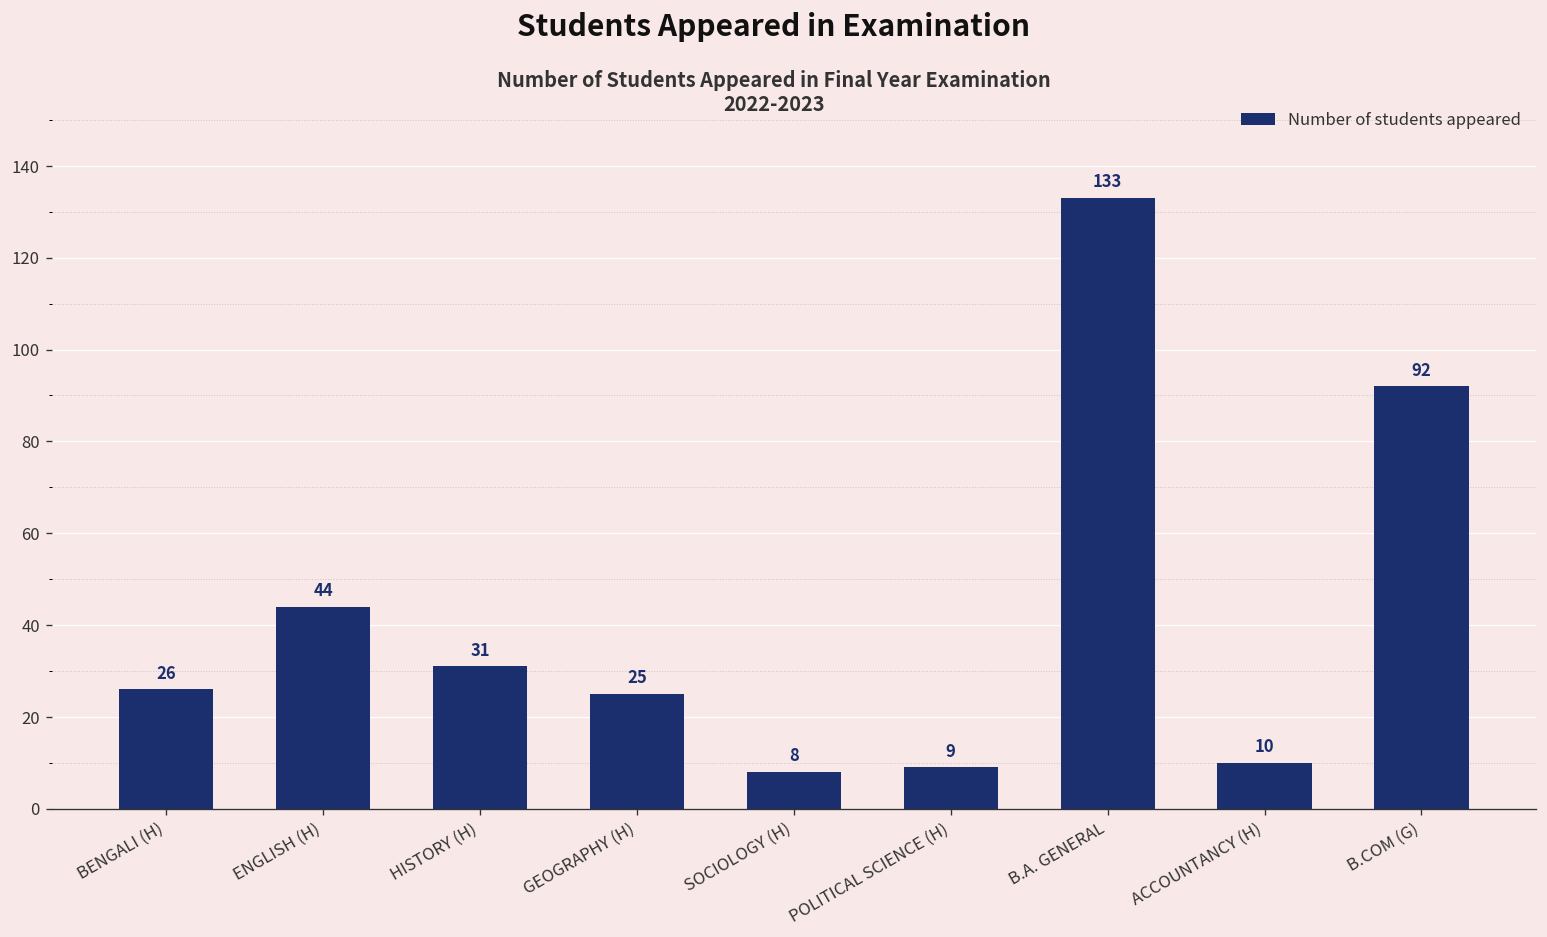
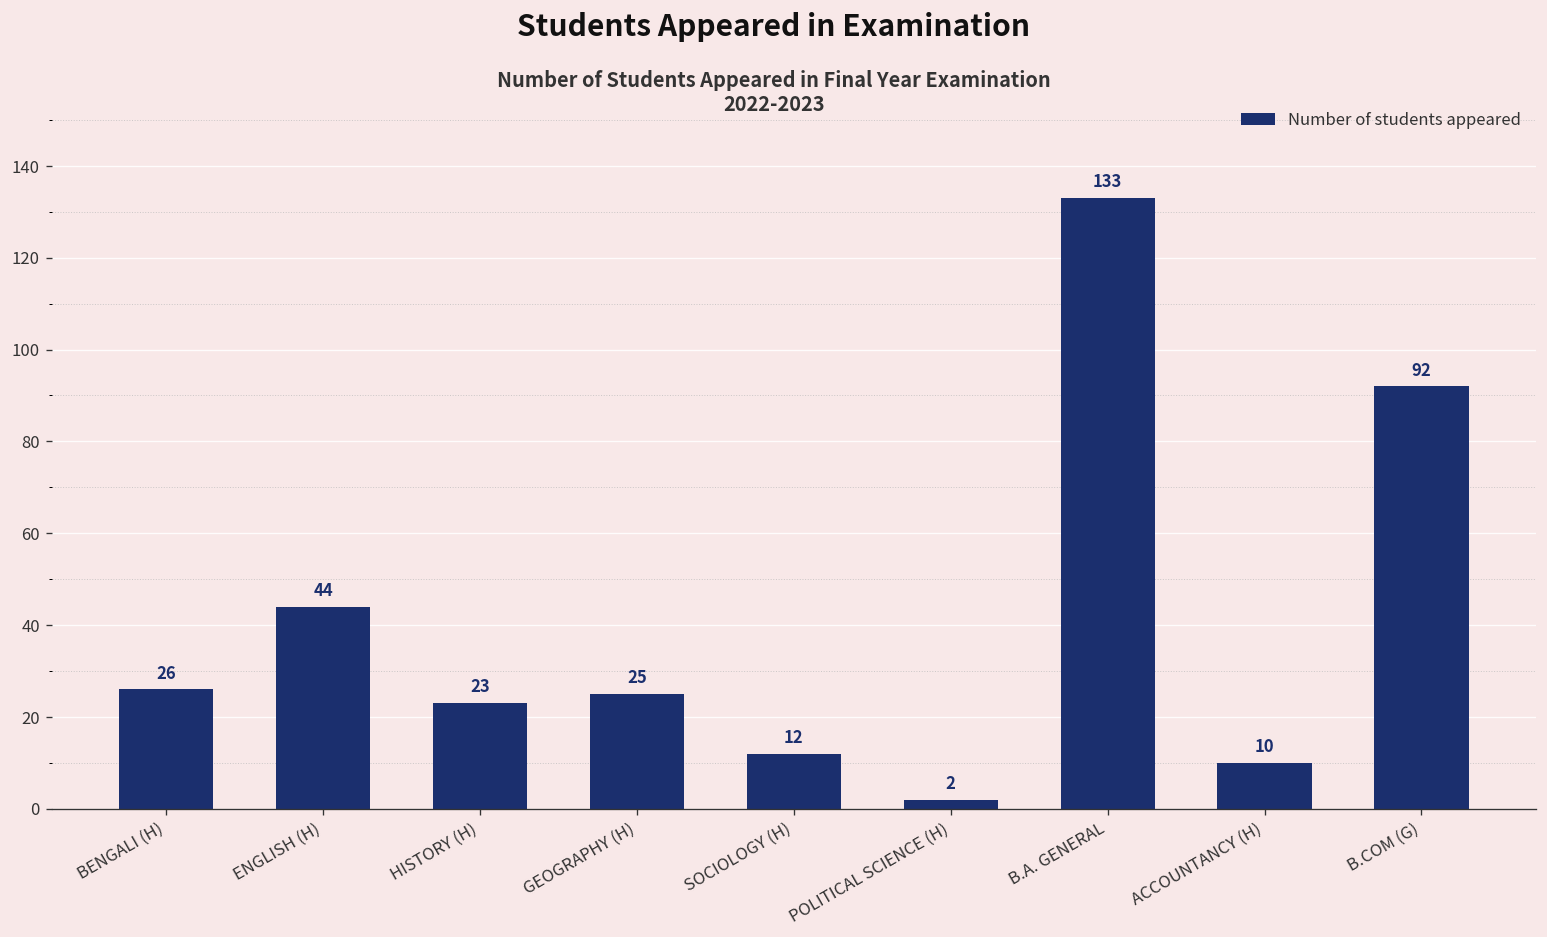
  {
    "BENGALI (H)": 26,
    "ENGLISH (H)": 44,
-   "HISTORY (H)": 31,
+   "HISTORY (H)": 23,
    "GEOGRAPHY (H)": 25,
-   "SOCIOLOGY (H)": 8,
-   "POLITICAL SCIENCE (H)": 9,
+   "SOCIOLOGY (H)": 12,
+   "POLITICAL SCIENCE (H)": 2,
    "B.A. GENERAL": 133,
    "ACCOUNTANCY (H)": 10,
    "B.COM (G)": 92
  }
